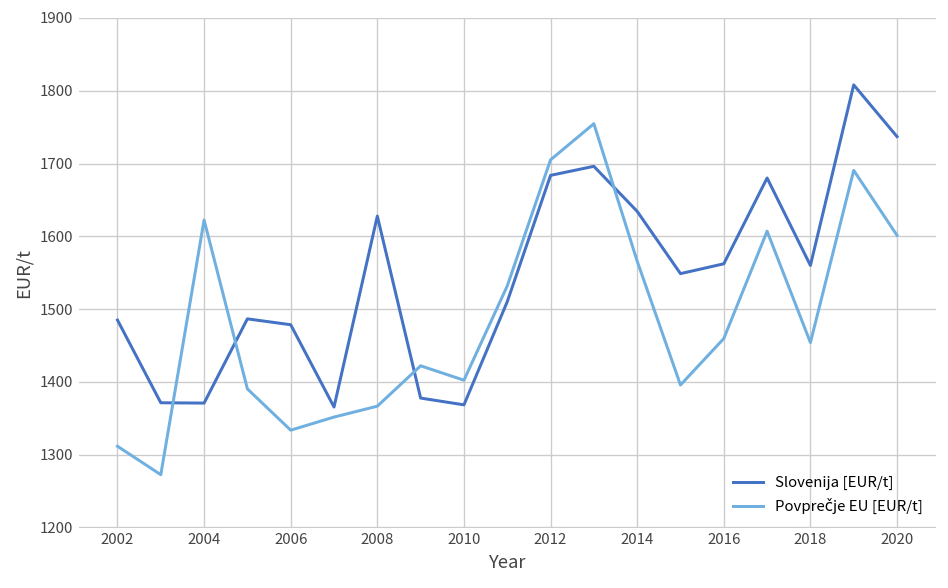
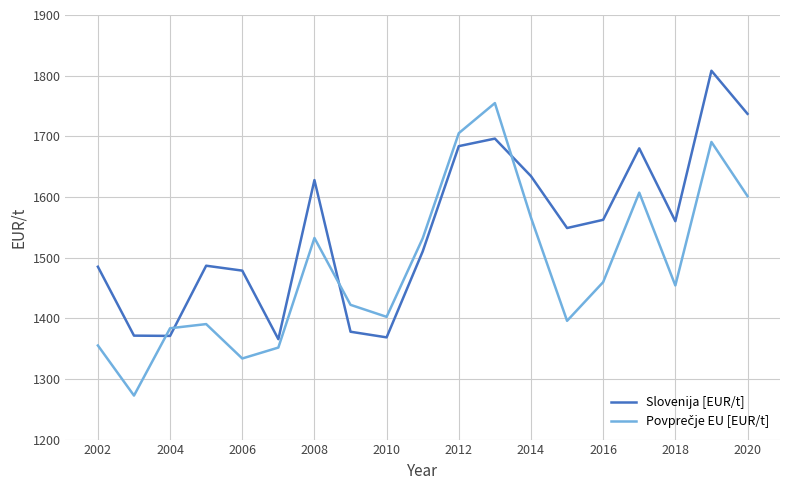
  {
    "Slovenija [EUR/t]": {
      "2002": 1480,
      "2004": 1370,
      "2006": 1480,
      "2008": 1630,
      "2010": 1370,
      "2012": 1680,
      "2014": 1630,
      "2016": 1560,
      "2018": 1560,
      "2020": 1740
    },
    "Povprečje EU [EUR/t]": {
-     "2002": 1310,
-     "2004": 1620,
+     "2002": 1360,
+     "2004": 1380,
      "2006": 1330,
-     "2008": 1370,
+     "2008": 1530,
      "2010": 1400,
      "2012": 1710,
      "2014": 1570,
      "2016": 1460,
      "2018": 1450,
      "2020": 1600
    }
  }
